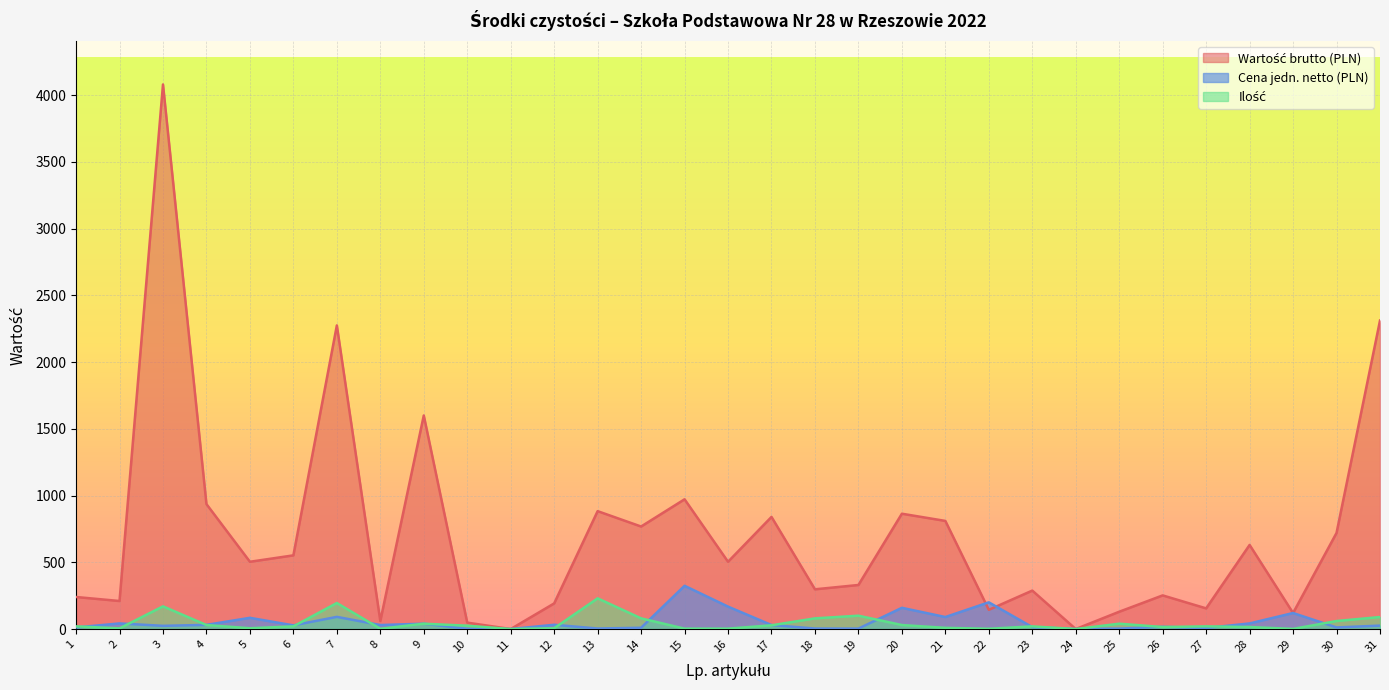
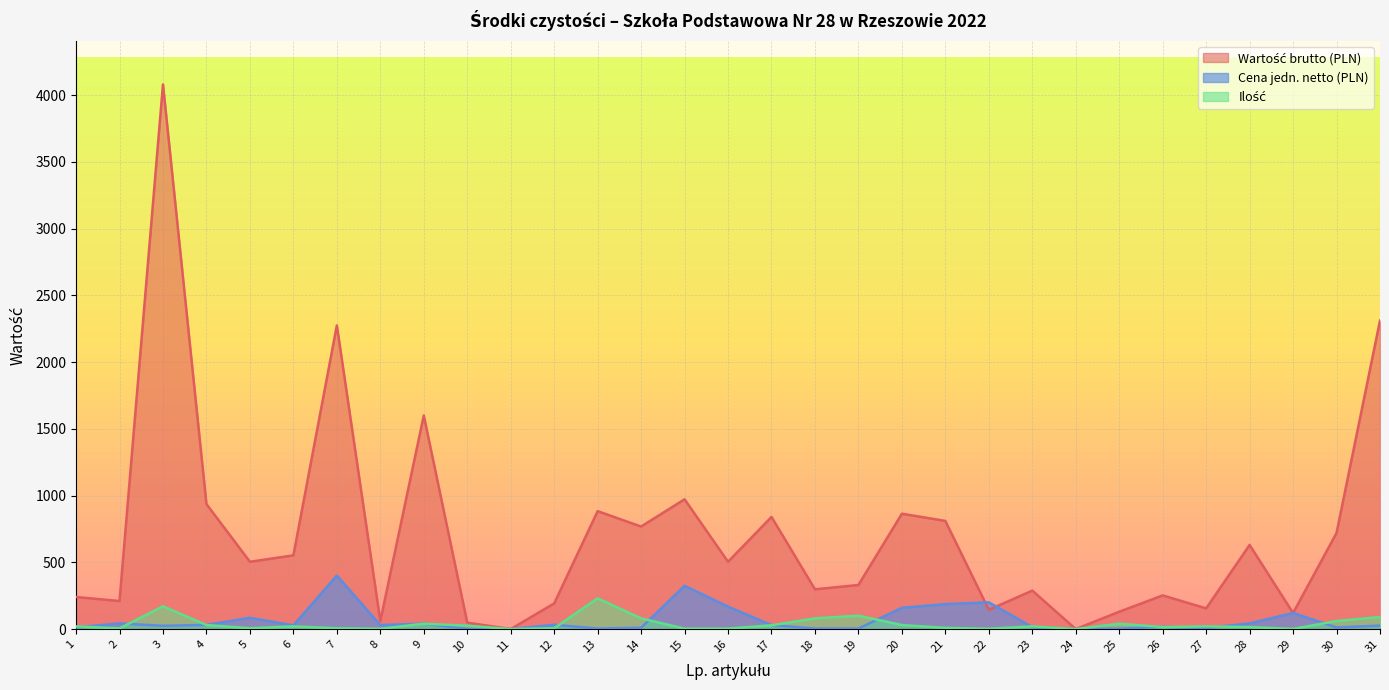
  {
    "Wartość brutto (PLN)": {
      "1": 240,
      "2": 210,
      "3": 4080,
      "4": 940,
      "5": 500,
      "6": 550,
      "7": 2270,
      "8": 60,
      "9": 1600,
      "10": 50,
      "12": 190,
      "13": 880,
      "14": 770,
      "15": 970,
      "16": 500,
      "17": 840,
      "18": 300,
      "19": 330,
      "20": 860,
      "21": 810,
      "22": 140,
      "23": 290,
      "25": 130,
      "26": 250,
      "27": 150,
      "28": 630,
      "30": 720,
      "31": 2310
    },
    "Cena jedn. netto (PLN)": {
      "2": 40,
      "3": 20,
      "5": 80,
-     "7": 90,
+     "7": 400,
      "8": 30,
      "10": 0,
      "12": 30,
      "13": 0,
      "14": 10,
      "15": 320,
      "16": 170,
      "18": 0,
      "19": 0,
      "20": 160,
-     "21": 90,
+     "21": 190,
      "22": 200,
      "25": 0,
      "28": 40,
      "30": 10,
      "31": 30
    },
    "Ilość": {
      "2": 10,
      "3": 170,
      "5": 10,
-     "7": 200,
+     "7": 10,
      "8": 0,
      "10": 30,
      "12": 10,
      "13": 230,
      "14": 80,
      "15": 0,
      "16": 0,
      "18": 80,
      "19": 100,
      "20": 30,
      "21": 10,
      "22": 0,
      "25": 40,
      "28": 20,
      "29": 0,
      "30": 60,
      "31": 90
    }
  }
